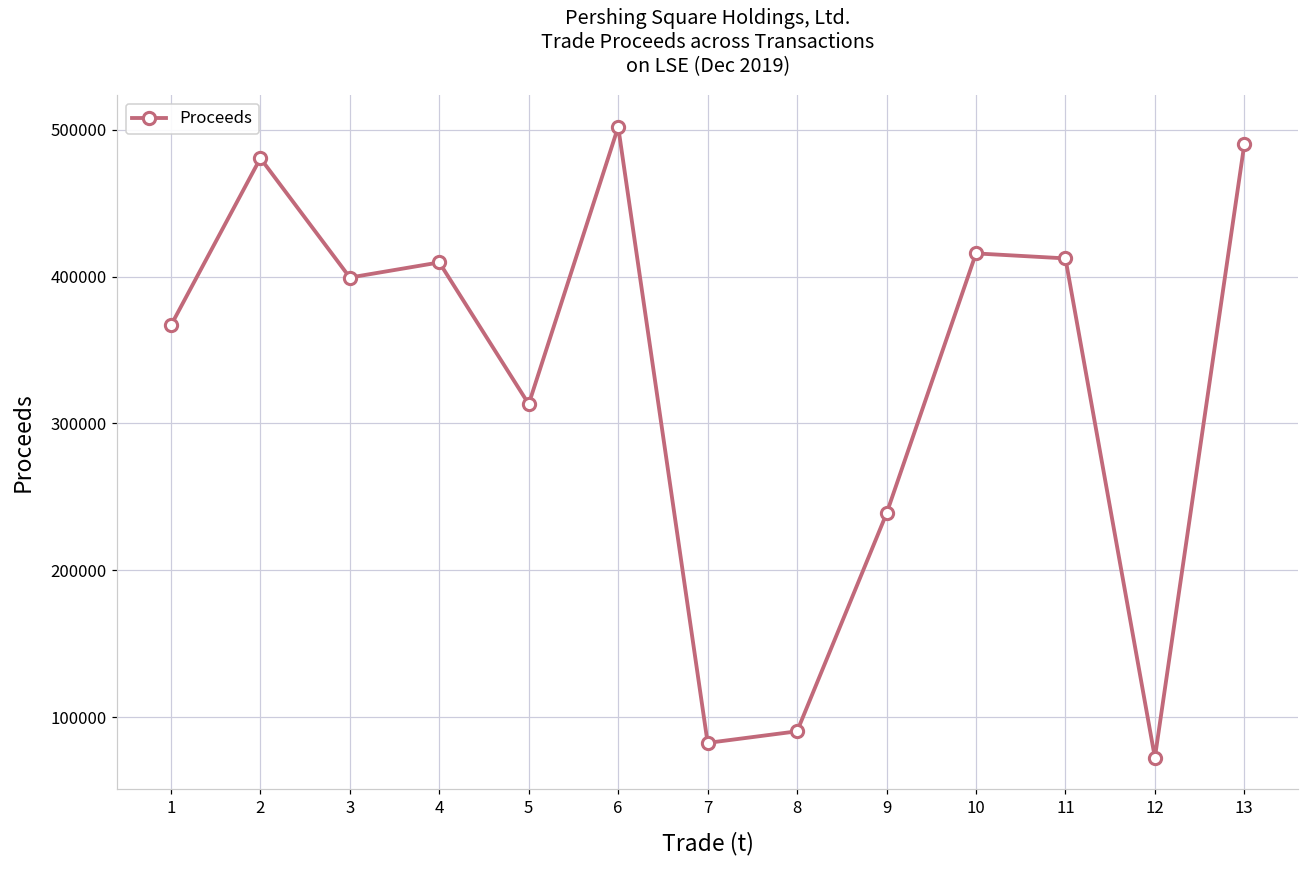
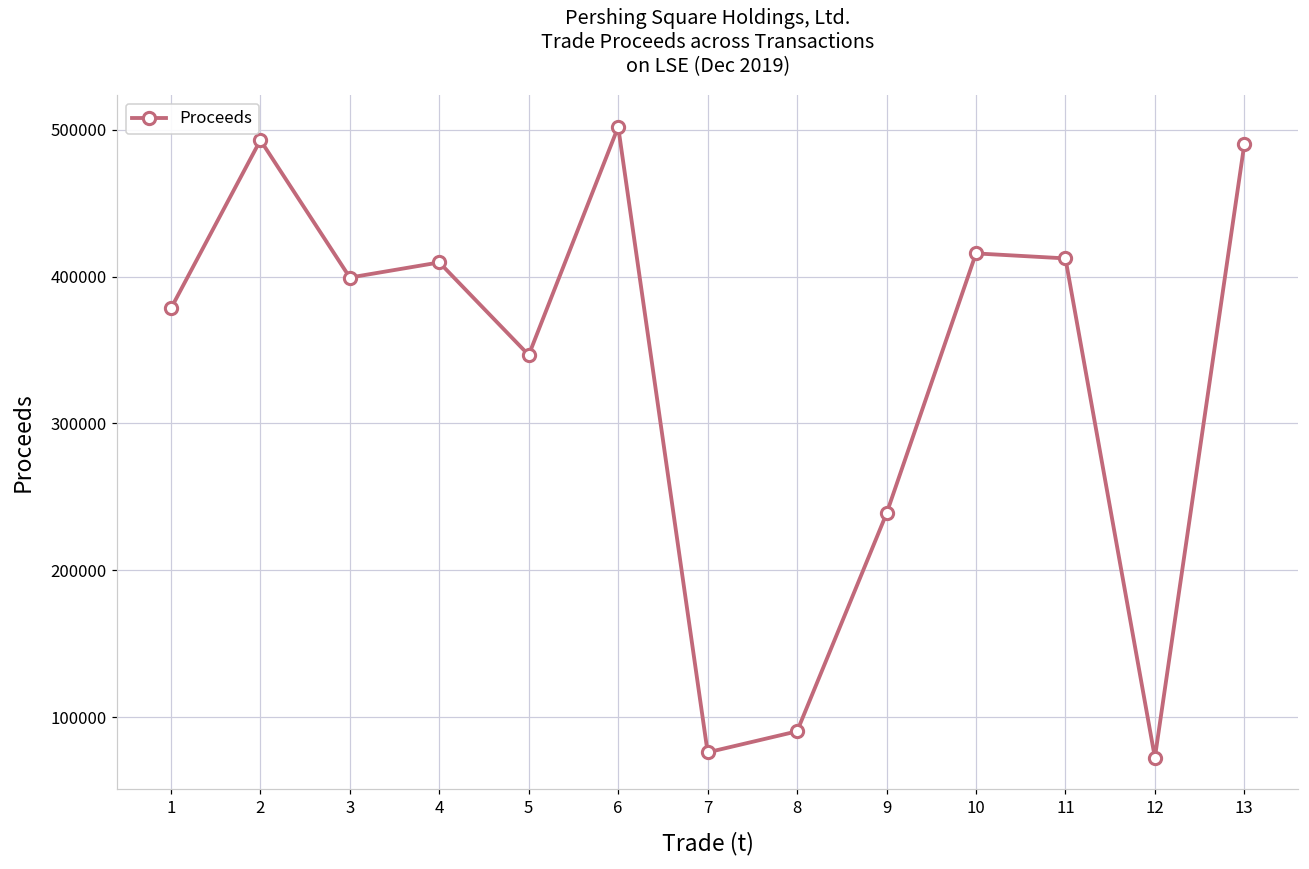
  {
-   "1": 367000,
-   "2": 481000,
+   "1": 378000,
+   "2": 493000,
    "3": 399000,
    "4": 410000,
-   "5": 313000,
+   "5": 347000,
    "6": 502000,
-   "7": 82000,
+   "7": 76000,
    "8": 90000,
    "9": 239000,
    "10": 416000,
    "11": 412000,
    "12": 72000,
    "13": 490000
  }
